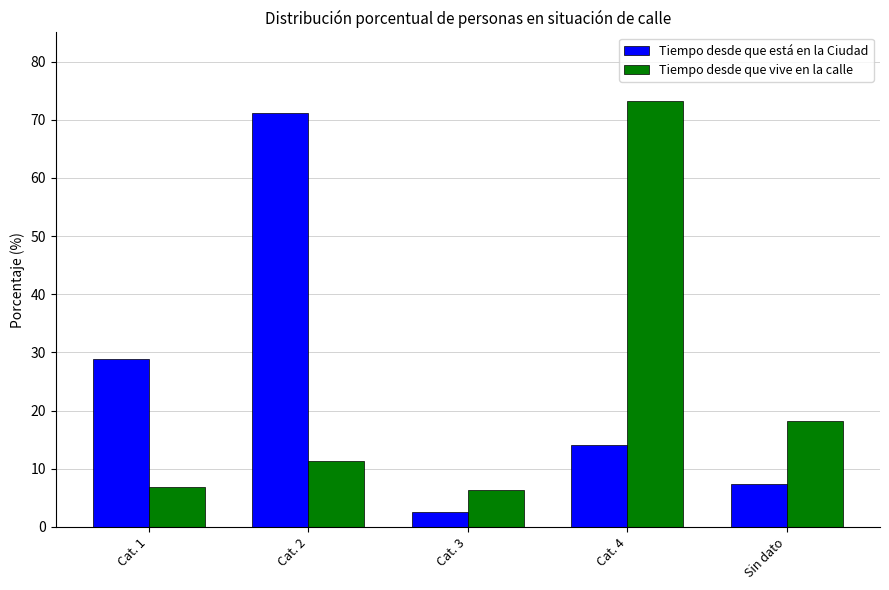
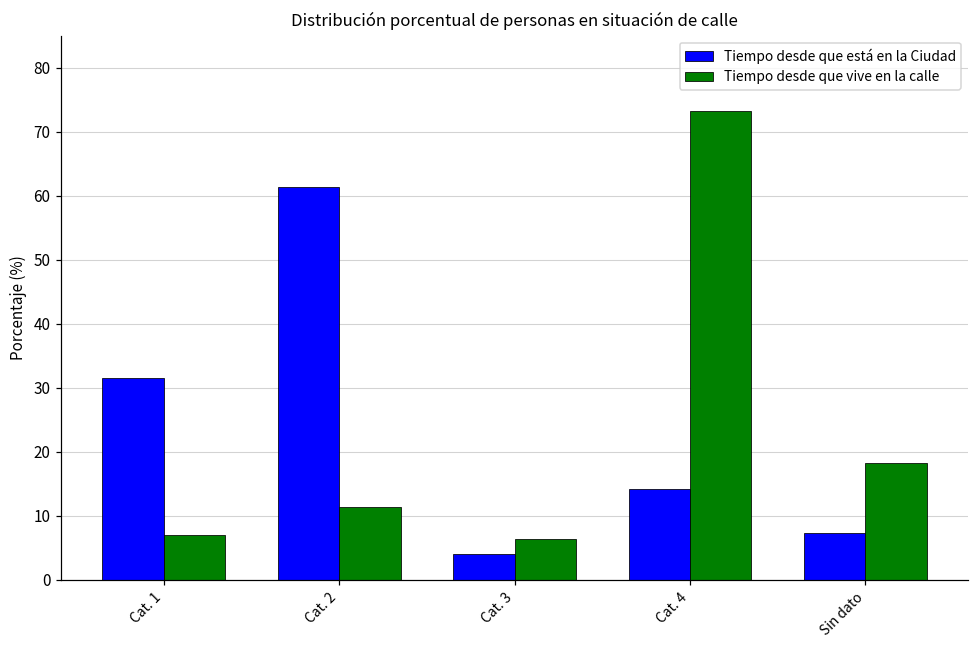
  {
    "Tiempo desde que está en la Ciudad": {
-     "Cat. 1": 29,
-     "Cat. 2": 71,
-     "Cat. 3": 3,
+     "Cat. 1": 31,
+     "Cat. 2": 61,
+     "Cat. 3": 4,
      "Cat. 4": 14,
      "Sin dato": 7
    },
    "Tiempo desde que vive en la calle": {
      "Cat. 1": 7,
      "Cat. 2": 11,
      "Cat. 3": 6,
      "Cat. 4": 73,
      "Sin dato": 18
    }
  }
